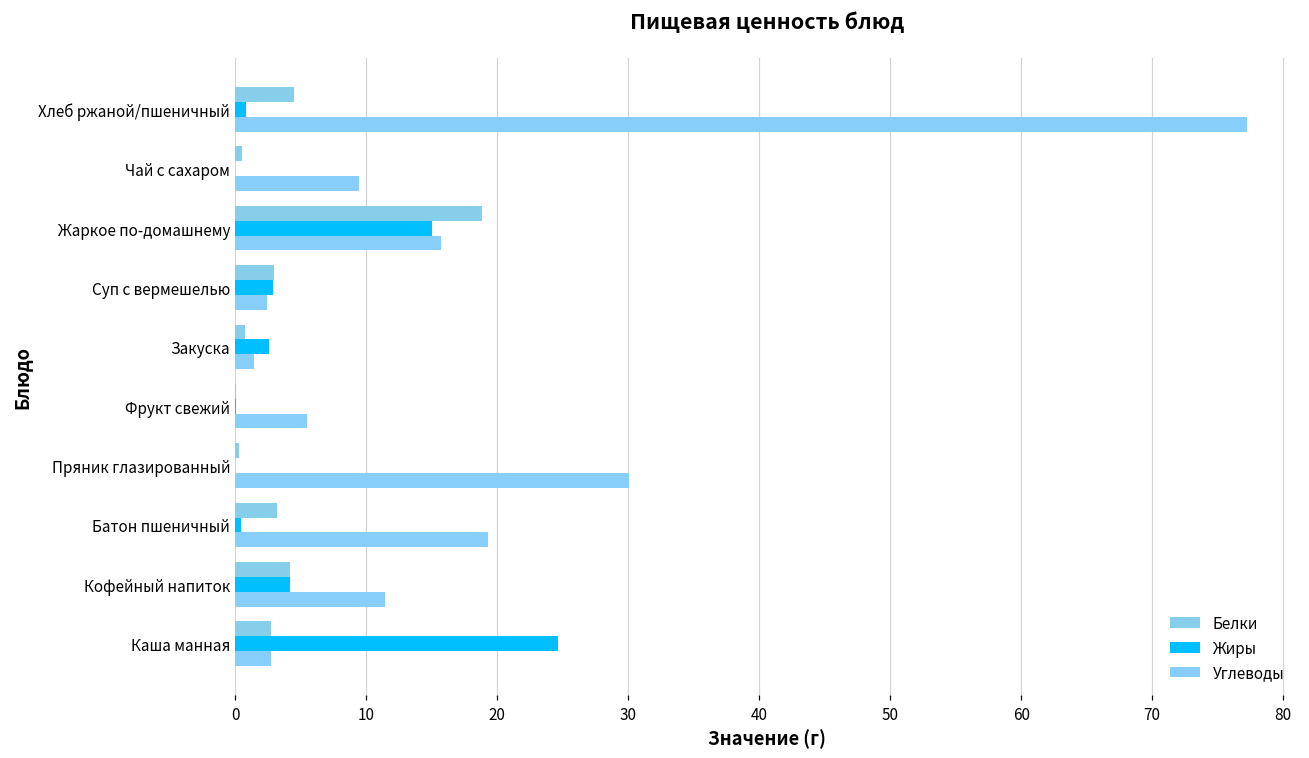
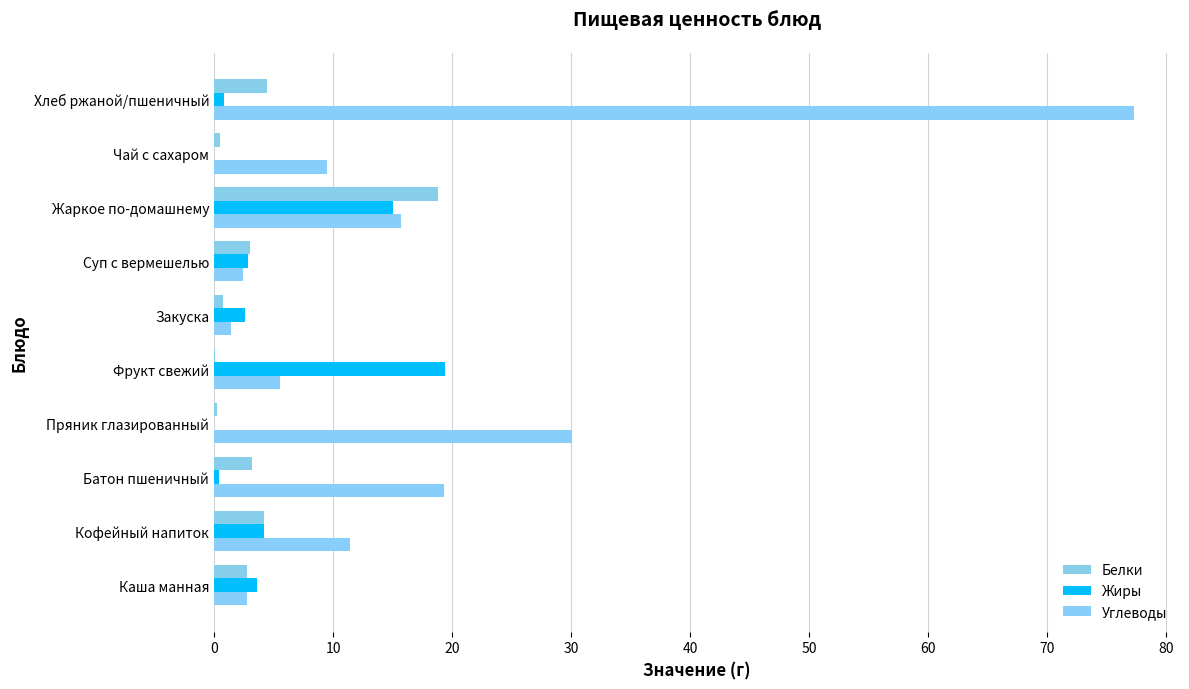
  {
    "Жиры": {
      "Хлеб ржаной/пшеничный": 0.8,
      "Чай с сахаром": 0.0,
      "Жаркое по-домашнему": 15.0,
      "Суп с вермешелью": 2.8,
      "Закуска": 2.6,
-     "Фрукт свежий": 0.0,
+     "Фрукт свежий": 19.4,
      "Пряник глазированный": 0.0,
      "Батон пшеничный": 0.4,
      "Кофейный напиток": 4.2,
-     "Каша манная": 24.6
+     "Каша манная": 3.6
    }
  }
